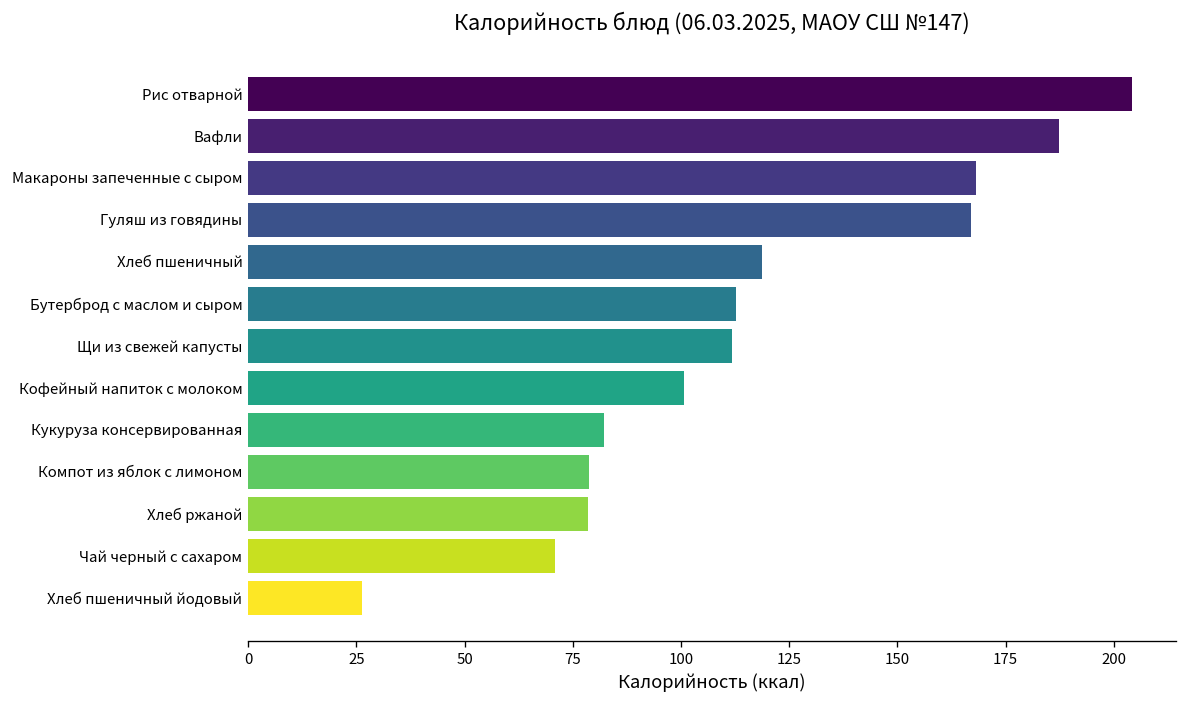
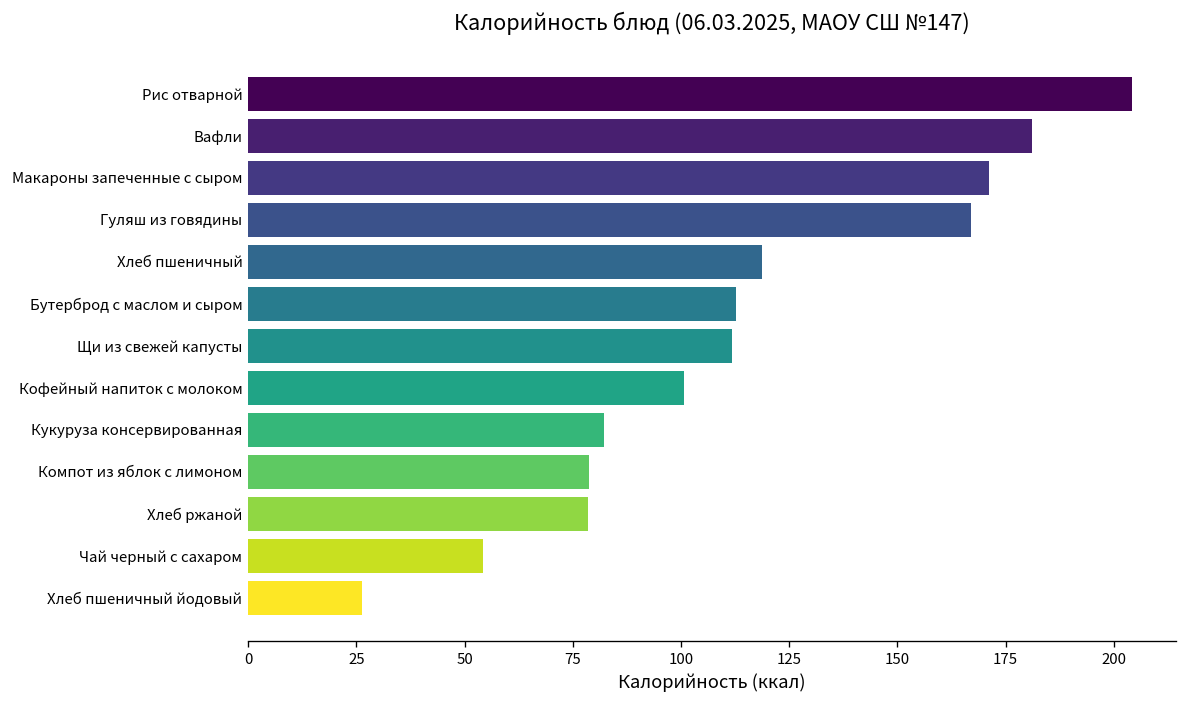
  {
    "Рис отварной": 204,
-   "Вафли": 187,
-   "Макароны запеченные с сыром": 168,
+   "Вафли": 181,
+   "Макароны запеченные с сыром": 171,
    "Гуляш из говядины": 167,
    "Хлеб пшеничный": 119,
    "Бутерброд с маслом и сыром": 113,
    "Щи из свежей капусты": 112,
    "Кофейный напиток с молоком": 101,
    "Кукуруза консервированная": 82,
    "Компот из яблок с лимоном": 79,
    "Хлеб ржаной": 79,
-   "Чай черный с сахаром": 71,
+   "Чай черный с сахаром": 54,
    "Хлеб пшеничный йодовый": 26
  }
